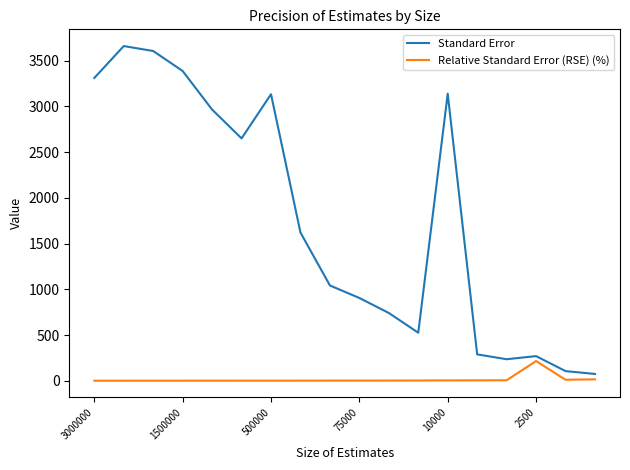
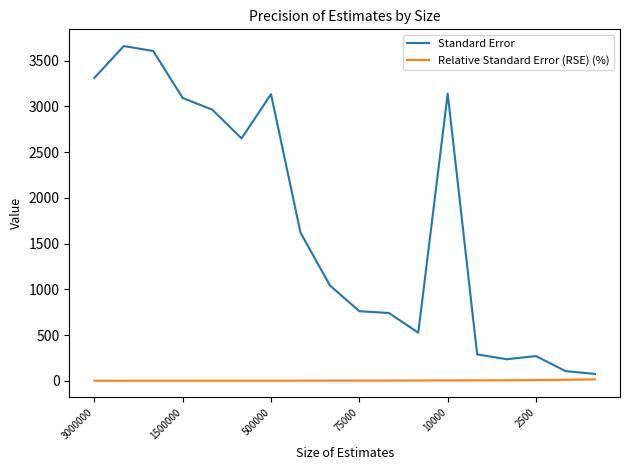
  {
    "Standard Error": {
      "3000000": 3300,
-     "1500000": 3400,
+     "1500000": 3100,
      "500000": 3100,
-     "75000": 900,
+     "75000": 800,
      "10000": 3100,
      "2500": 300
    },
    "Relative Standard Error (RSE) (%)": {
      "3000000": 0,
      "1500000": 0,
      "500000": 0,
      "75000": 0,
      "10000": 0,
-     "2500": 200
+     "2500": 0
    }
  }
